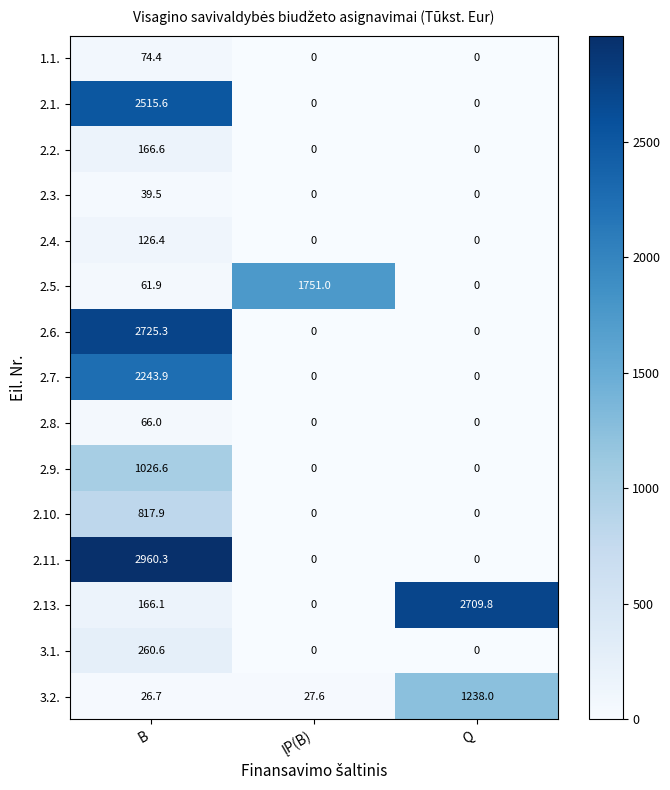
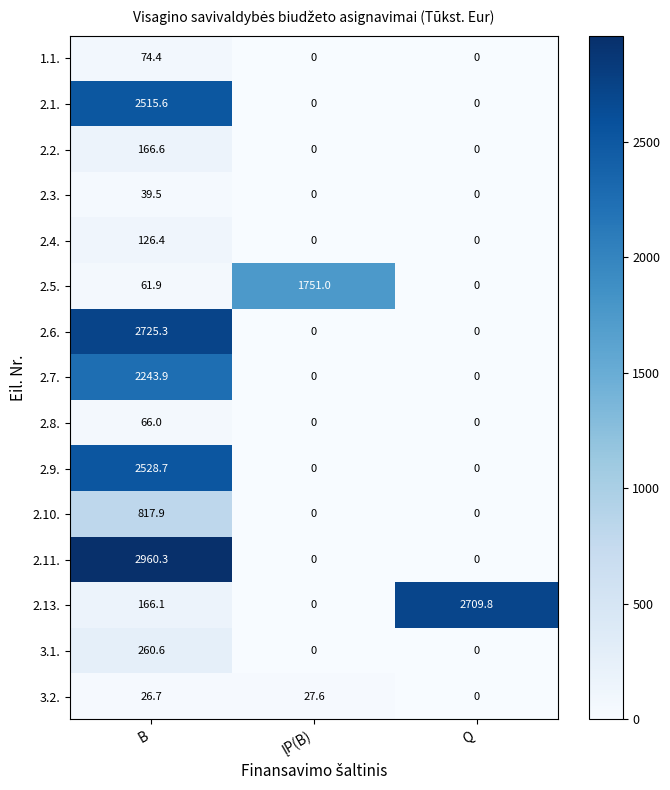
  {
    "1.1.": {
      "B": 74.4,
      "ĮP(B)": 0,
      "Q": 0
    },
    "2.1.": {
      "B": 2515.6,
      "ĮP(B)": 0,
      "Q": 0
    },
    "2.2.": {
      "B": 166.6,
      "ĮP(B)": 0,
      "Q": 0
    },
    "2.3.": {
      "B": 39.5,
      "ĮP(B)": 0,
      "Q": 0
    },
    "2.4.": {
      "B": 126.4,
      "ĮP(B)": 0,
      "Q": 0
    },
    "2.5.": {
      "B": 61.9,
      "ĮP(B)": 1751.0,
      "Q": 0
    },
    "2.6.": {
      "B": 2725.3,
      "ĮP(B)": 0,
      "Q": 0
    },
    "2.7.": {
      "B": 2243.9,
      "ĮP(B)": 0,
      "Q": 0
    },
    "2.8.": {
      "B": 66.0,
      "ĮP(B)": 0,
      "Q": 0
    },
    "2.9.": {
-     "B": 1026.6,
+     "B": 2528.7,
      "ĮP(B)": 0,
      "Q": 0
    },
    "2.10.": {
      "B": 817.9,
      "ĮP(B)": 0,
      "Q": 0
    },
    "2.11.": {
      "B": 2960.3,
      "ĮP(B)": 0,
      "Q": 0
    },
    "2.13.": {
      "B": 166.1,
      "ĮP(B)": 0,
      "Q": 2709.8
    },
    "3.1.": {
      "B": 260.6,
      "ĮP(B)": 0,
      "Q": 0
    },
    "3.2.": {
      "B": 26.7,
      "ĮP(B)": 27.6,
-     "Q": 1238.0
+     "Q": 0
    }
  }
